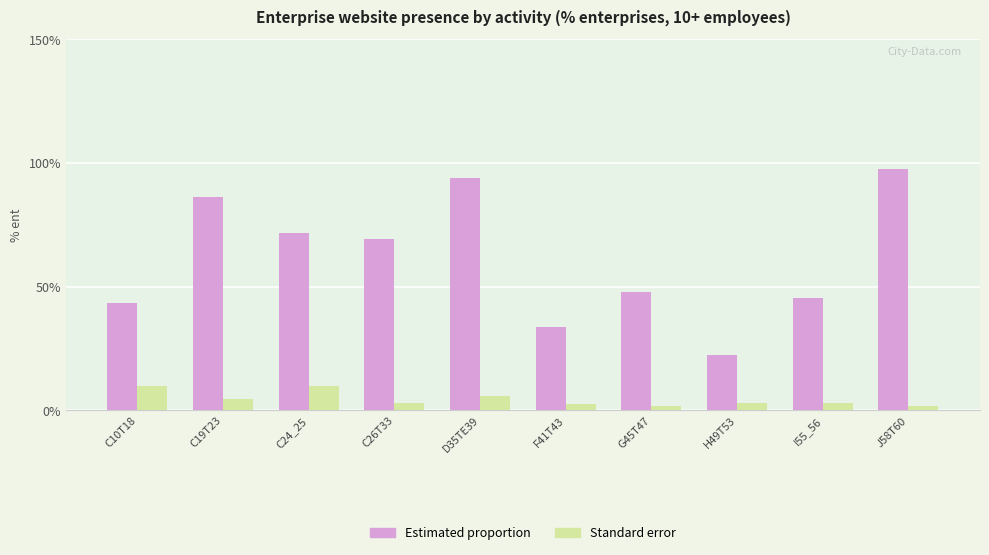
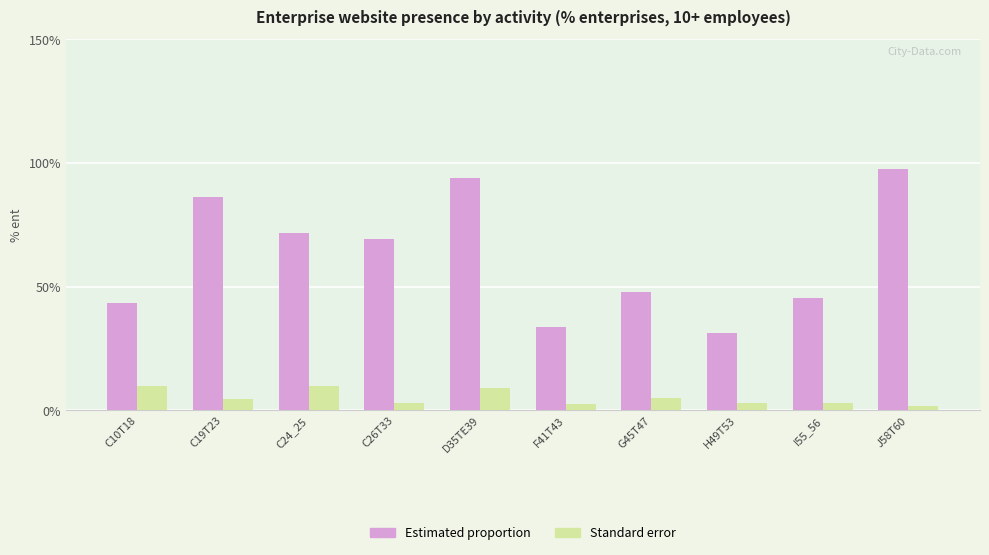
  {
    "Estimated proportion": {
      "C10T18": "44%",
      "C19T23": "86%",
      "C24_25": "72%",
      "C26T33": "69%",
      "D35TE39": "94%",
      "F41T43": "34%",
      "G45T47": "48%",
-     "H49T53": "22%",
+     "H49T53": "31%",
      "I55_56": "45%",
      "J58T60": "97%"
    },
    "Standard error": {
      "C10T18": "10%",
      "C19T23": "5%",
      "C24_25": "10%",
      "C26T33": "3%",
-     "D35TE39": "6%",
+     "D35TE39": "9%",
      "F41T43": "3%",
-     "G45T47": "2%",
+     "G45T47": "5%",
      "H49T53": "3%",
      "I55_56": "3%",
      "J58T60": "2%"
    }
  }
